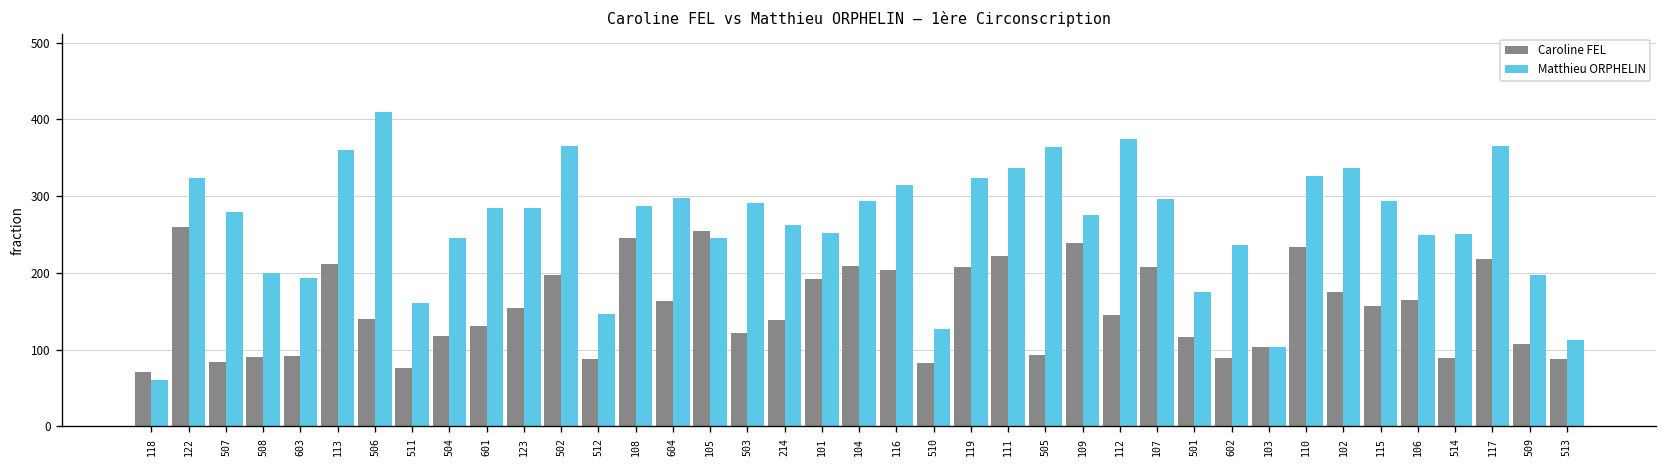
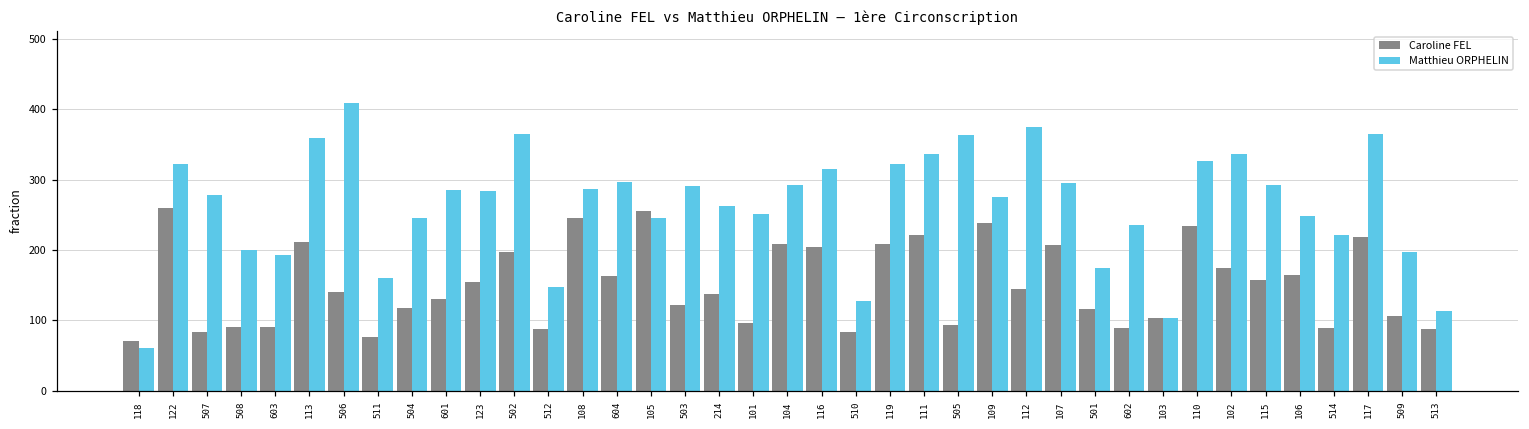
  {
    "Caroline FEL": {
      "118": 70,
      "122": 260,
      "507": 80,
      "508": 90,
      "603": 90,
      "113": 210,
      "506": 140,
      "511": 80,
      "504": 120,
      "601": 130,
      "123": 150,
      "502": 200,
      "512": 90,
      "108": 250,
      "604": 160,
      "105": 260,
      "503": 120,
      "214": 140,
-     "101": 190,
+     "101": 100,
      "104": 210,
      "116": 200,
      "510": 80,
      "119": 210,
      "111": 220,
      "505": 90,
      "109": 240,
      "112": 150,
      "107": 210,
      "501": 120,
      "602": 90,
      "103": 100,
      "110": 230,
      "102": 180,
      "115": 160,
      "106": 170,
      "514": 90,
      "117": 220,
      "509": 110,
      "513": 90
    },
    "Matthieu ORPHELIN": {
      "118": 60,
      "122": 320,
      "507": 280,
      "508": 200,
      "603": 190,
      "113": 360,
      "506": 410,
      "511": 160,
      "504": 250,
      "601": 290,
      "123": 280,
      "502": 370,
      "512": 150,
      "108": 290,
      "604": 300,
      "105": 250,
      "503": 290,
      "214": 260,
      "101": 250,
      "104": 290,
      "116": 320,
      "510": 130,
      "119": 320,
      "111": 340,
      "505": 360,
      "109": 280,
      "112": 380,
      "107": 300,
      "501": 180,
      "602": 240,
      "103": 100,
      "110": 330,
      "102": 340,
      "115": 290,
      "106": 250,
-     "514": 250,
+     "514": 220,
      "117": 370,
      "509": 200,
      "513": 110
    }
  }
